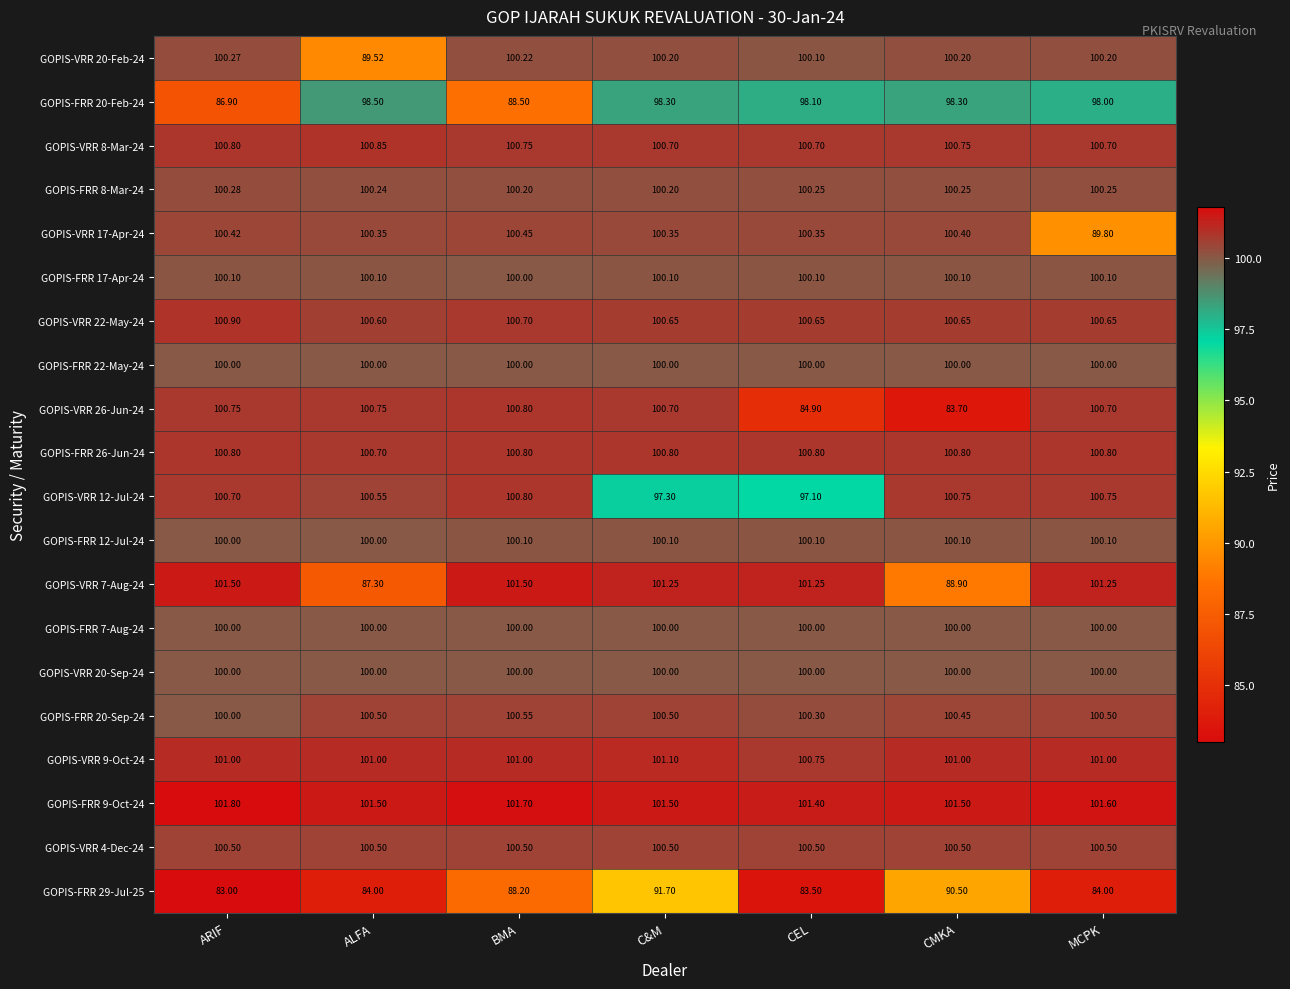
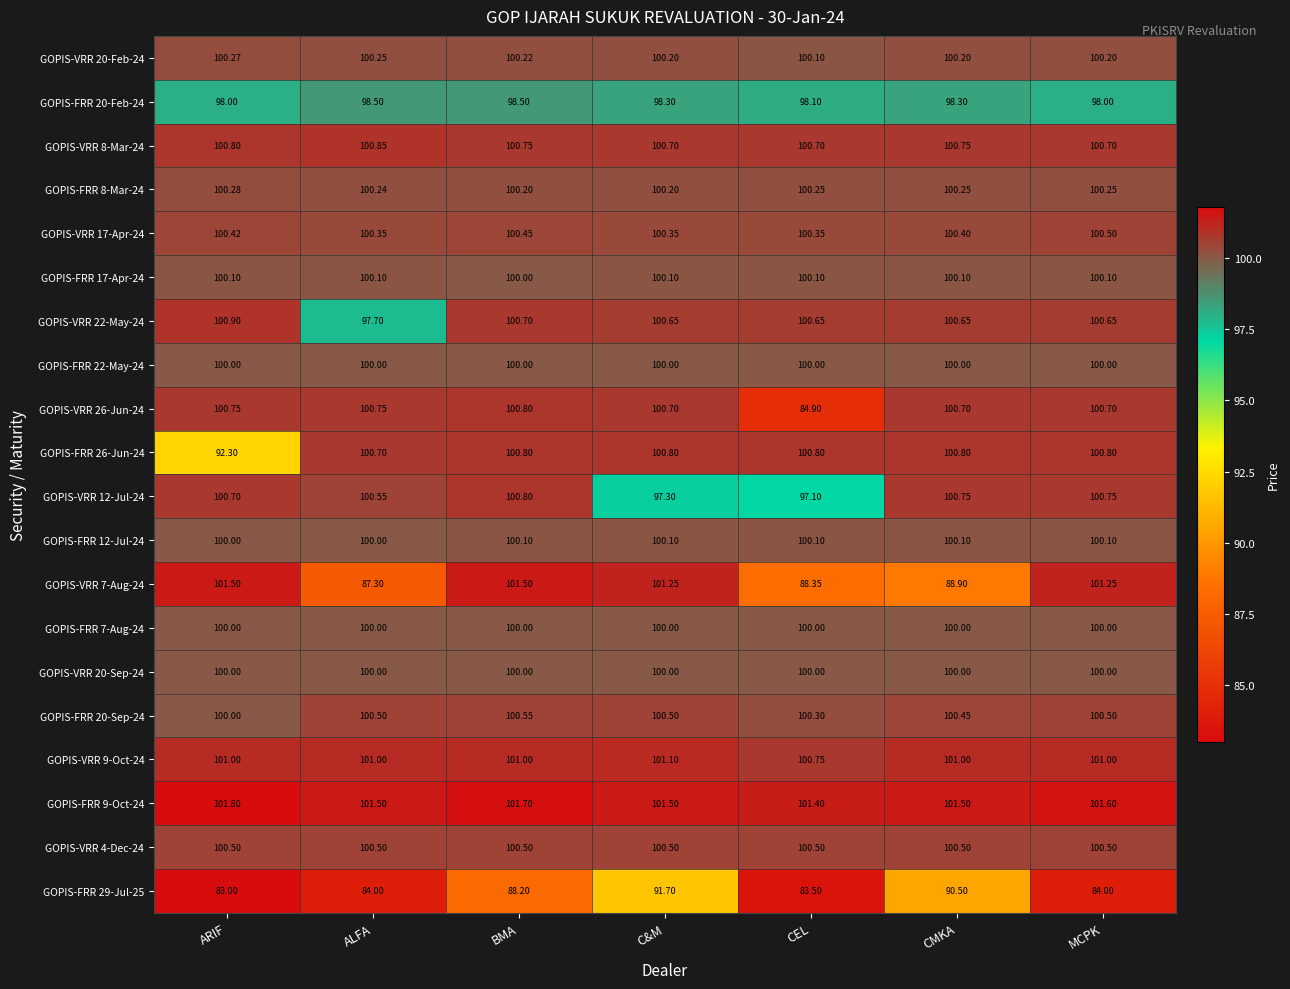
  {
    "GOPIS-VRR 20-Feb-24": {
      "ARIF": 100.27,
-     "ALFA": 89.52,
+     "ALFA": 100.25,
      "BMA": 100.22,
      "C&M": 100.20,
      "CEL": 100.10,
      "CMKA": 100.20,
      "MCPK": 100.20
    },
    "GOPIS-FRR 20-Feb-24": {
-     "ARIF": 86.90,
+     "ARIF": 98.00,
      "ALFA": 98.50,
-     "BMA": 88.50,
+     "BMA": 98.50,
      "C&M": 98.30,
      "CEL": 98.10,
      "CMKA": 98.30,
      "MCPK": 98.00
    },
    "GOPIS-VRR 8-Mar-24": {
      "ARIF": 100.80,
      "ALFA": 100.85,
      "BMA": 100.75,
      "C&M": 100.70,
      "CEL": 100.70,
      "CMKA": 100.75,
      "MCPK": 100.70
    },
    "GOPIS-FRR 8-Mar-24": {
      "ARIF": 100.28,
      "ALFA": 100.24,
      "BMA": 100.20,
      "C&M": 100.20,
      "CEL": 100.25,
      "CMKA": 100.25,
      "MCPK": 100.25
    },
    "GOPIS-VRR 17-Apr-24": {
      "ARIF": 100.42,
      "ALFA": 100.35,
      "BMA": 100.45,
      "C&M": 100.35,
      "CEL": 100.35,
      "CMKA": 100.40,
-     "MCPK": 89.80
+     "MCPK": 100.50
    },
    "GOPIS-FRR 17-Apr-24": {
      "ARIF": 100.10,
      "ALFA": 100.10,
      "BMA": 100.00,
      "C&M": 100.10,
      "CEL": 100.10,
      "CMKA": 100.10,
      "MCPK": 100.10
    },
    "GOPIS-VRR 22-May-24": {
      "ARIF": 100.90,
-     "ALFA": 100.60,
+     "ALFA": 97.70,
      "BMA": 100.70,
      "C&M": 100.65,
      "CEL": 100.65,
      "CMKA": 100.65,
      "MCPK": 100.65
    },
    "GOPIS-FRR 22-May-24": {
      "ARIF": 100.00,
      "ALFA": 100.00,
      "BMA": 100.00,
      "C&M": 100.00,
      "CEL": 100.00,
      "CMKA": 100.00,
      "MCPK": 100.00
    },
    "GOPIS-VRR 26-Jun-24": {
      "ARIF": 100.75,
      "ALFA": 100.75,
      "BMA": 100.80,
      "C&M": 100.70,
      "CEL": 84.90,
-     "CMKA": 83.70,
+     "CMKA": 100.70,
      "MCPK": 100.70
    },
    "GOPIS-FRR 26-Jun-24": {
-     "ARIF": 100.80,
+     "ARIF": 92.30,
      "ALFA": 100.70,
      "BMA": 100.80,
      "C&M": 100.80,
      "CEL": 100.80,
      "CMKA": 100.80,
      "MCPK": 100.80
    },
    "GOPIS-VRR 12-Jul-24": {
      "ARIF": 100.70,
      "ALFA": 100.55,
      "BMA": 100.80,
      "C&M": 97.30,
      "CEL": 97.10,
      "CMKA": 100.75,
      "MCPK": 100.75
    },
    "GOPIS-FRR 12-Jul-24": {
      "ARIF": 100.00,
      "ALFA": 100.00,
      "BMA": 100.10,
      "C&M": 100.10,
      "CEL": 100.10,
      "CMKA": 100.10,
      "MCPK": 100.10
    },
    "GOPIS-VRR 7-Aug-24": {
      "ARIF": 101.50,
      "ALFA": 87.30,
      "BMA": 101.50,
      "C&M": 101.25,
-     "CEL": 101.25,
+     "CEL": 88.35,
      "CMKA": 88.90,
      "MCPK": 101.25
    },
    "GOPIS-FRR 7-Aug-24": {
      "ARIF": 100.00,
      "ALFA": 100.00,
      "BMA": 100.00,
      "C&M": 100.00,
      "CEL": 100.00,
      "CMKA": 100.00,
      "MCPK": 100.00
    },
    "GOPIS-VRR 20-Sep-24": {
      "ARIF": 100.00,
      "ALFA": 100.00,
      "BMA": 100.00,
      "C&M": 100.00,
      "CEL": 100.00,
      "CMKA": 100.00,
      "MCPK": 100.00
    },
    "GOPIS-FRR 20-Sep-24": {
      "ARIF": 100.00,
      "ALFA": 100.50,
      "BMA": 100.55,
      "C&M": 100.50,
      "CEL": 100.30,
      "CMKA": 100.45,
      "MCPK": 100.50
    },
    "GOPIS-VRR 9-Oct-24": {
      "ARIF": 101.00,
      "ALFA": 101.00,
      "BMA": 101.00,
      "C&M": 101.10,
      "CEL": 100.75,
      "CMKA": 101.00,
      "MCPK": 101.00
    },
    "GOPIS-FRR 9-Oct-24": {
      "ARIF": 101.80,
      "ALFA": 101.50,
      "BMA": 101.70,
      "C&M": 101.50,
      "CEL": 101.40,
      "CMKA": 101.50,
      "MCPK": 101.60
    },
    "GOPIS-VRR 4-Dec-24": {
      "ARIF": 100.50,
      "ALFA": 100.50,
      "BMA": 100.50,
      "C&M": 100.50,
      "CEL": 100.50,
      "CMKA": 100.50,
      "MCPK": 100.50
    },
    "GOPIS-FRR 29-Jul-25": {
      "ARIF": 83.00,
      "ALFA": 84.00,
      "BMA": 88.20,
      "C&M": 91.70,
      "CEL": 83.50,
      "CMKA": 90.50,
      "MCPK": 84.00
    }
  }
